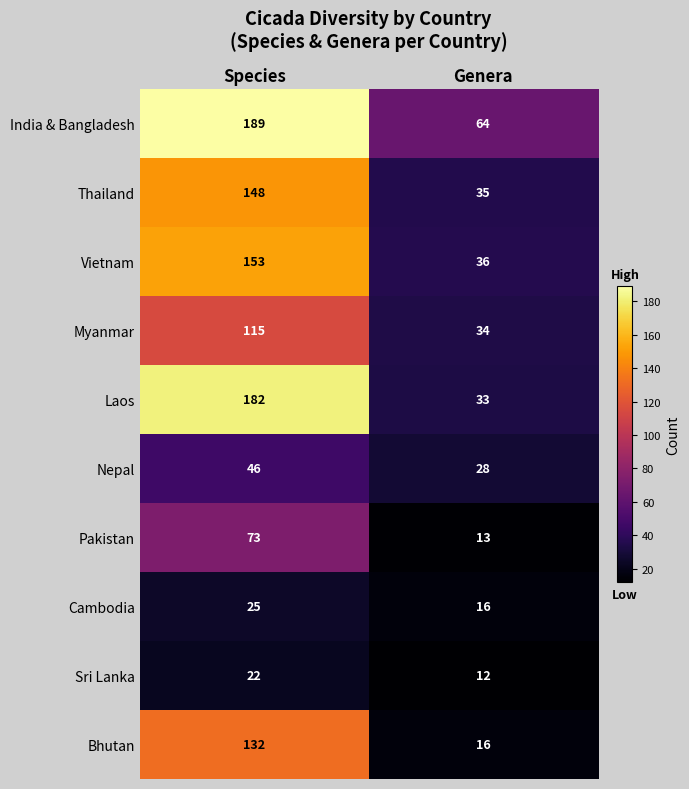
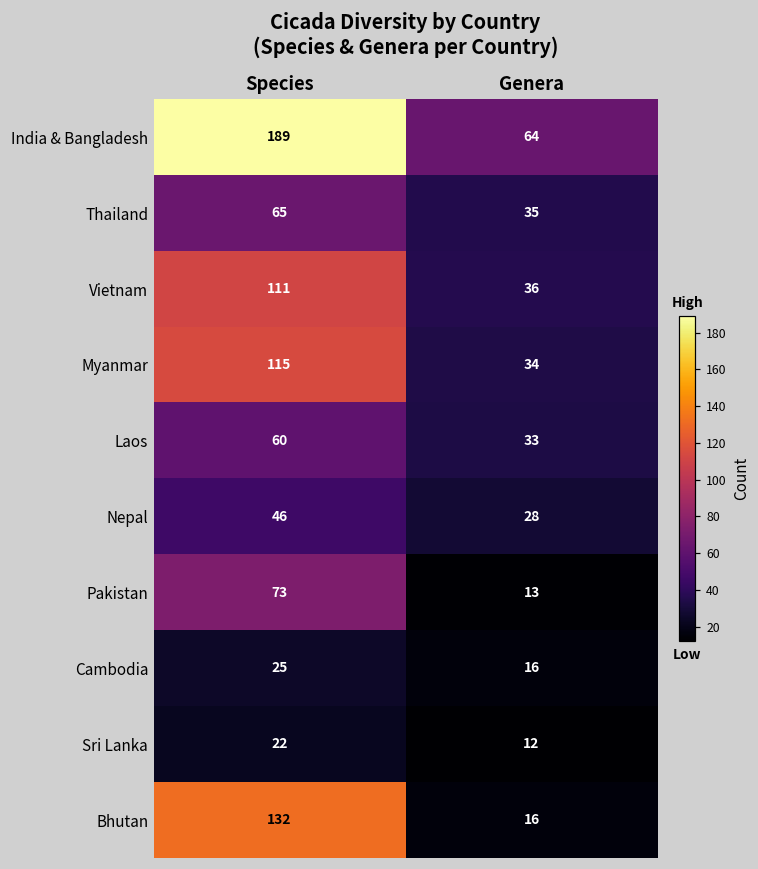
  {
    "India & Bangladesh": {
      "Species": 189,
      "Genera": 64
    },
    "Thailand": {
-     "Species": 148,
+     "Species": 65,
      "Genera": 35
    },
    "Vietnam": {
-     "Species": 153,
+     "Species": 111,
      "Genera": 36
    },
    "Myanmar": {
      "Species": 115,
      "Genera": 34
    },
    "Laos": {
-     "Species": 182,
+     "Species": 60,
      "Genera": 33
    },
    "Nepal": {
      "Species": 46,
      "Genera": 28
    },
    "Pakistan": {
      "Species": 73,
      "Genera": 13
    },
    "Cambodia": {
      "Species": 25,
      "Genera": 16
    },
    "Sri Lanka": {
      "Species": 22,
      "Genera": 12
    },
    "Bhutan": {
      "Species": 132,
      "Genera": 16
    }
  }
